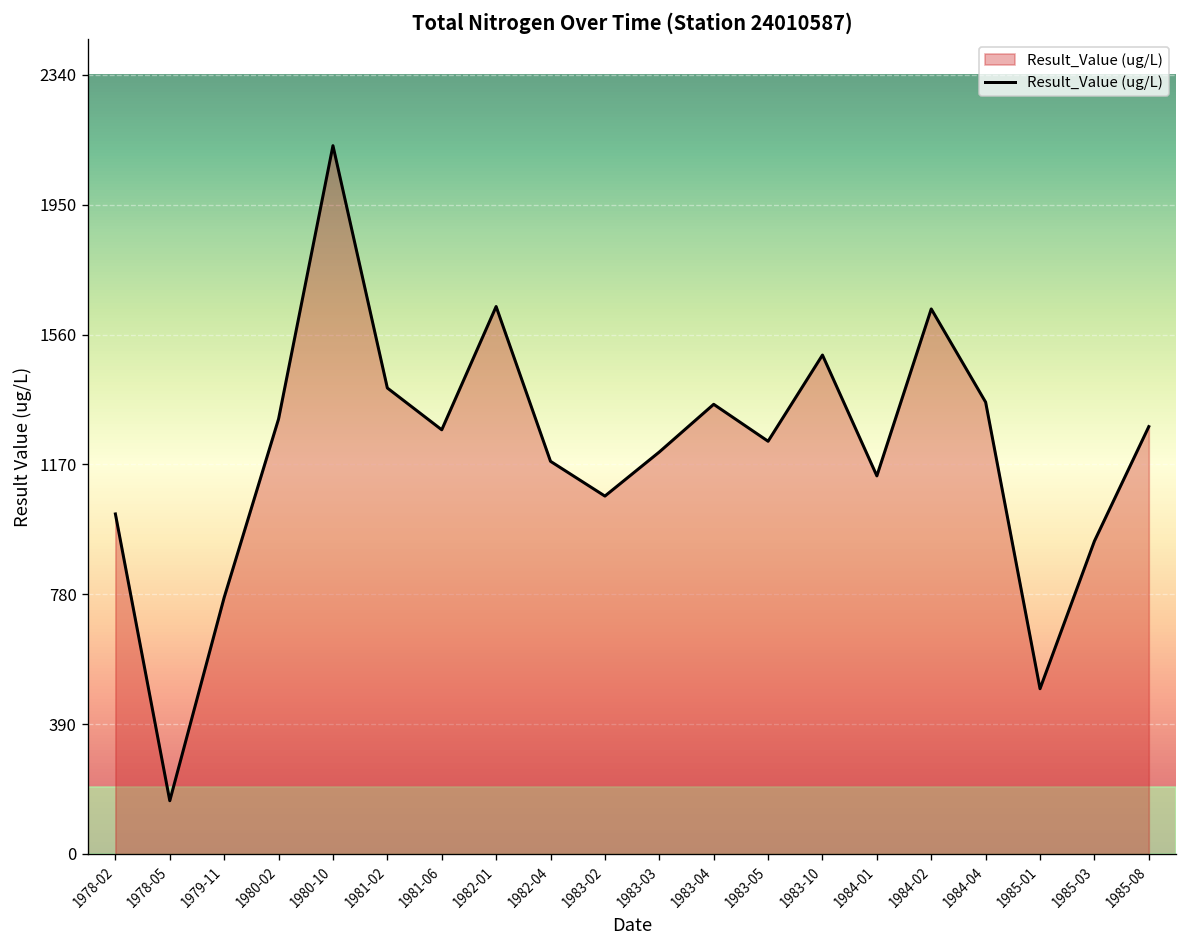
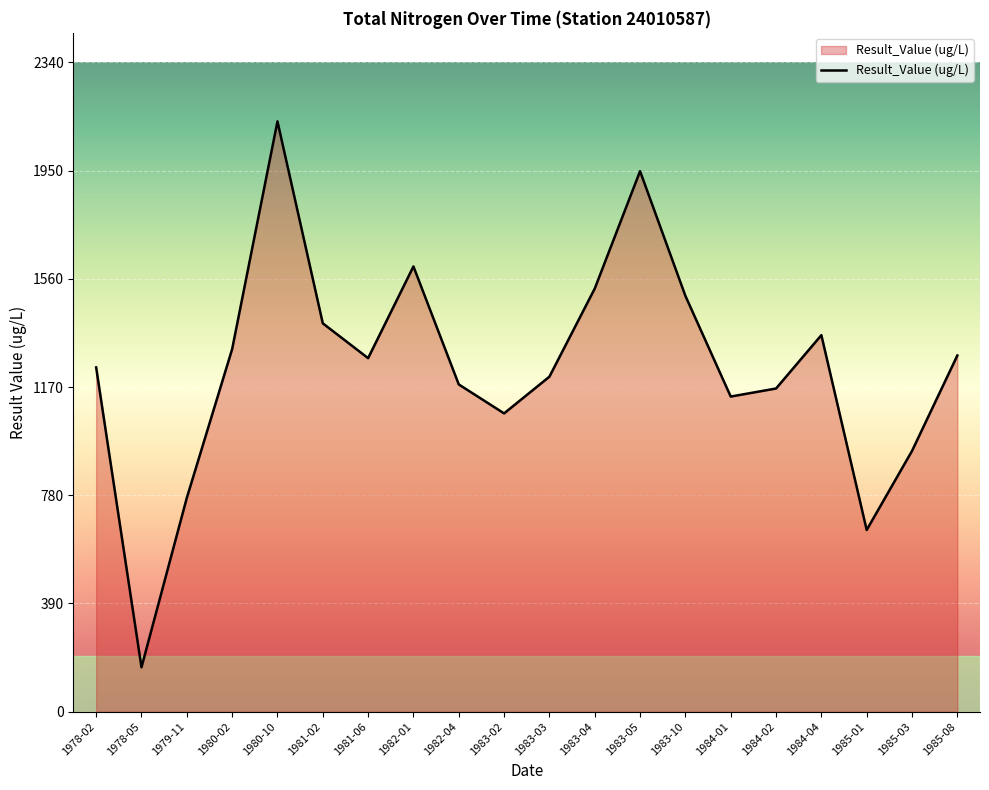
  {
-   "1978-02": 1020,
+   "1978-02": 1240,
    "1979-11": 770,
    "1980-02": 1310,
    "1980-10": 2130,
    "1981-02": 1400,
    "1981-06": 1270,
-   "1982-01": 1640,
+   "1982-01": 1610,
    "1982-04": 1180,
    "1983-02": 1080,
    "1983-03": 1210,
-   "1983-04": 1350,
-   "1983-05": 1240,
+   "1983-04": 1530,
+   "1983-05": 1950,
    "1983-10": 1500,
    "1984-01": 1140,
-   "1984-02": 1640,
+   "1984-02": 1170,
    "1984-04": 1360,
-   "1985-01": 500,
+   "1985-01": 660,
    "1985-03": 940,
    "1985-08": 1280
  }
